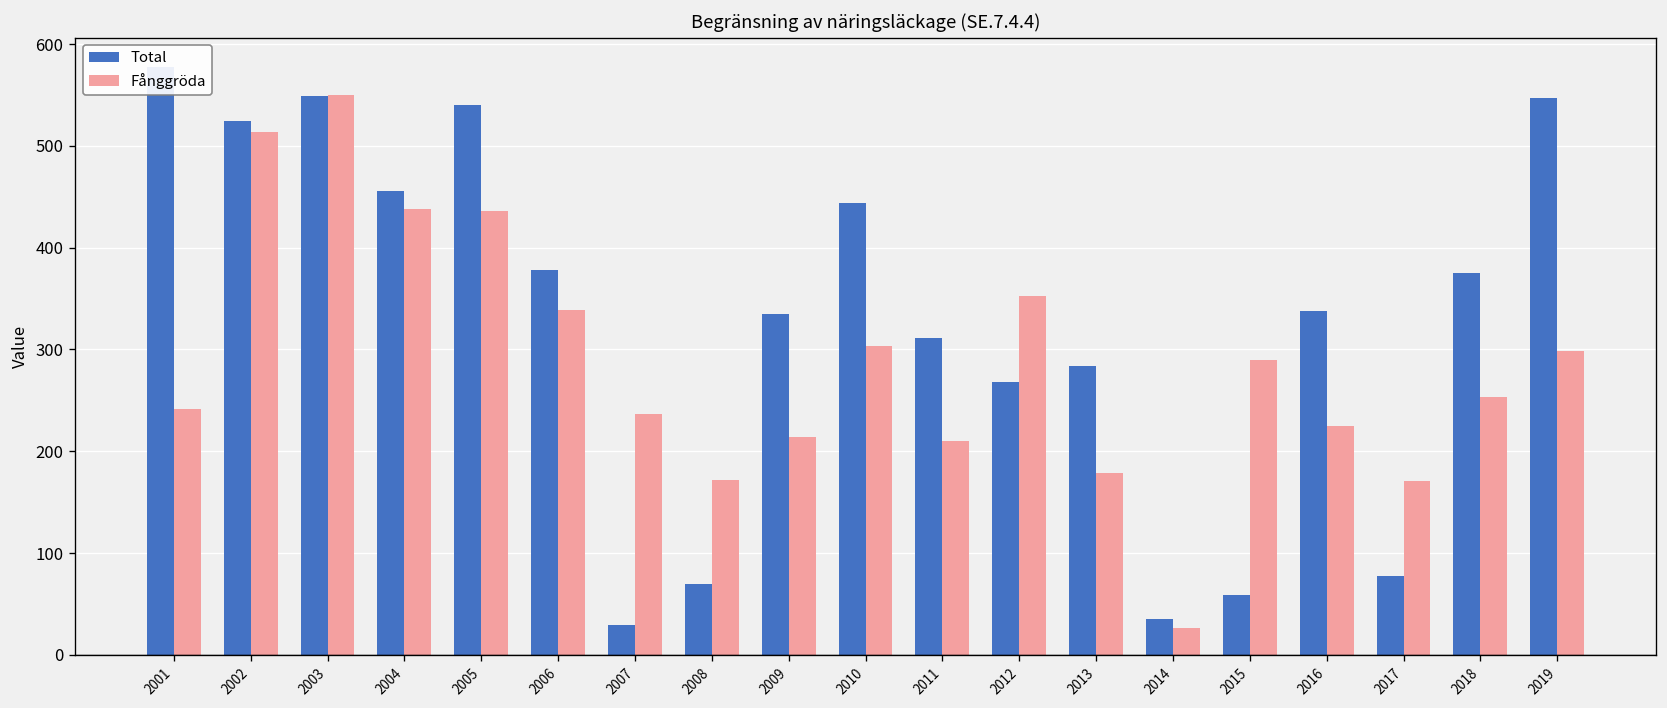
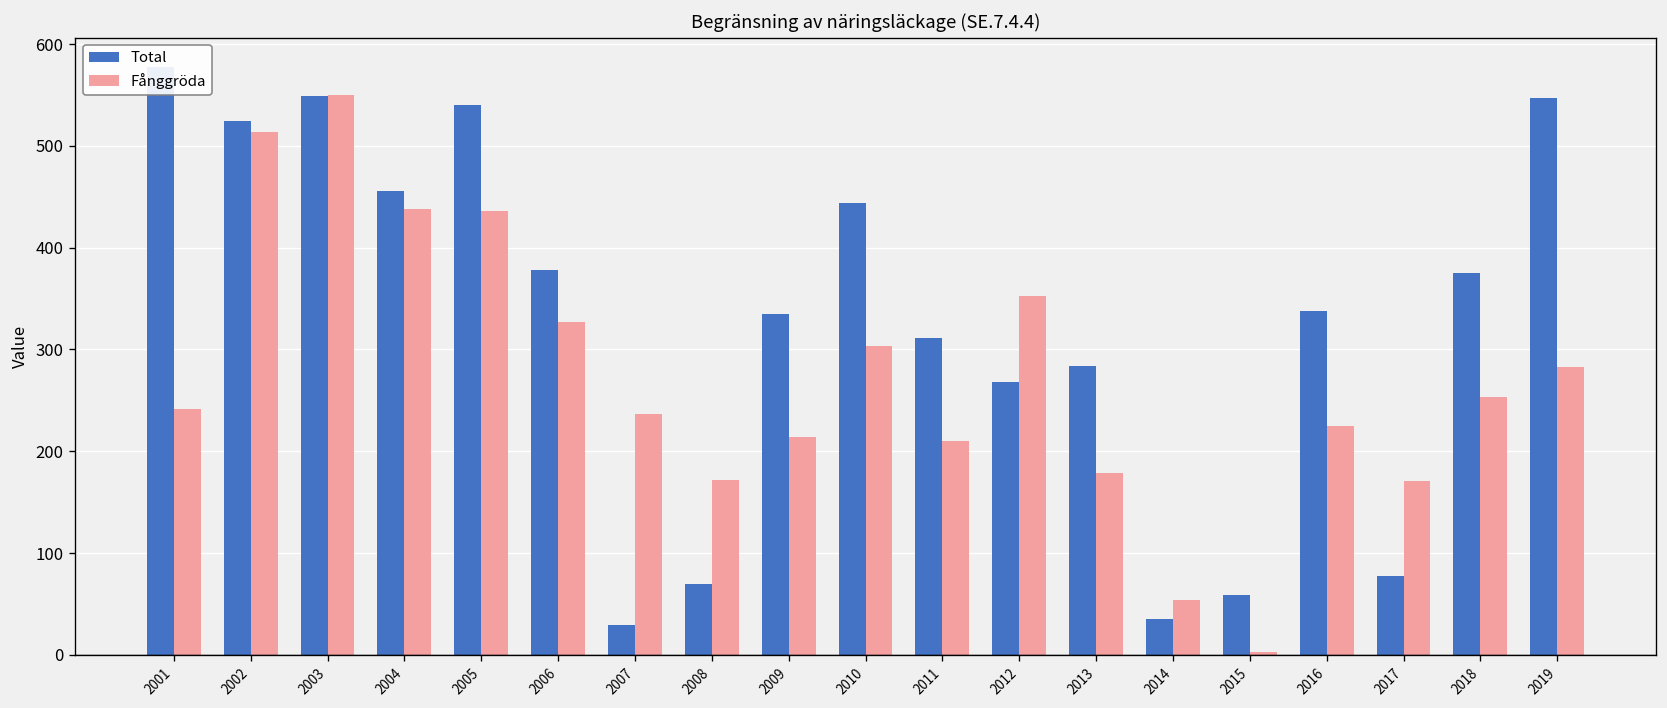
  {
    "Total": {
      "2002": 520,
      "2003": 550,
      "2004": 460,
      "2005": 540,
      "2006": 380,
      "2007": 30,
      "2008": 70,
      "2009": 330,
      "2010": 440,
      "2011": 310,
      "2012": 270,
      "2013": 280,
      "2014": 30,
      "2015": 60,
      "2016": 340,
      "2017": 80,
      "2018": 380,
      "2019": 550
    },
    "Fånggröda": {
      "2001": 240,
      "2002": 510,
      "2003": 550,
      "2004": 440,
      "2005": 440,
-     "2006": 340,
+     "2006": 330,
      "2007": 240,
      "2008": 170,
      "2009": 210,
      "2010": 300,
      "2011": 210,
      "2012": 350,
      "2013": 180,
-     "2014": 30,
-     "2015": 290,
+     "2014": 50,
+     "2015": 0,
      "2016": 220,
      "2017": 170,
      "2018": 250,
-     "2019": 300
+     "2019": 280
    }
  }
